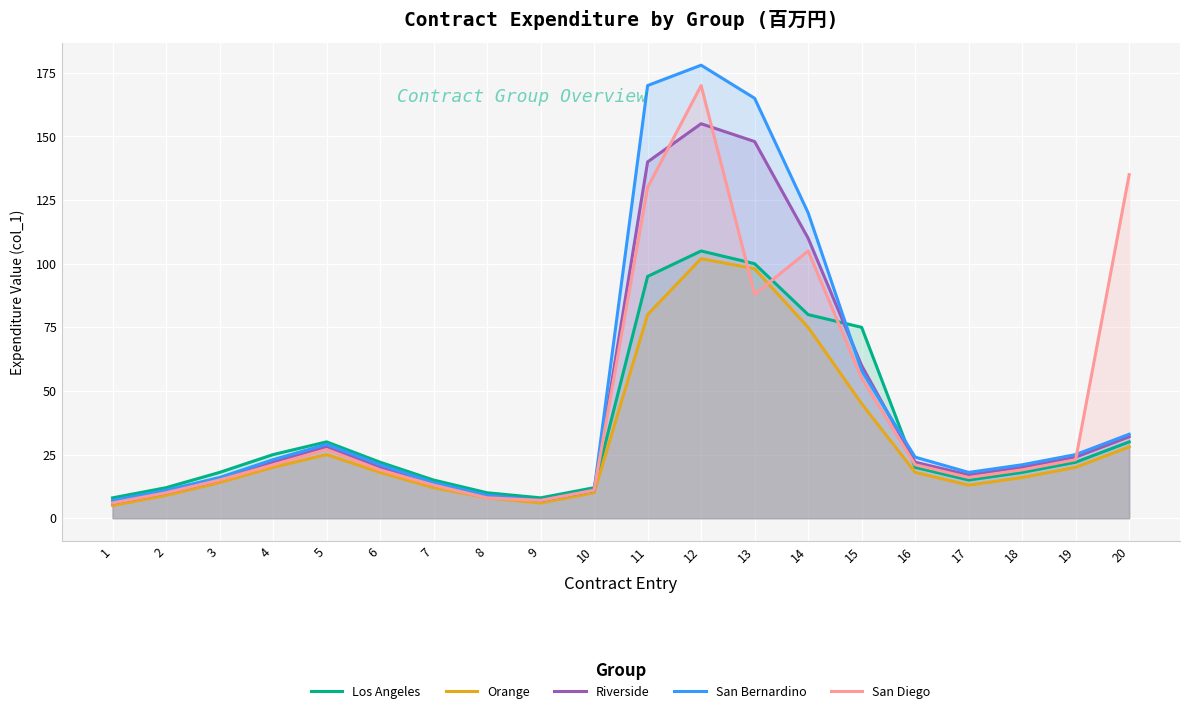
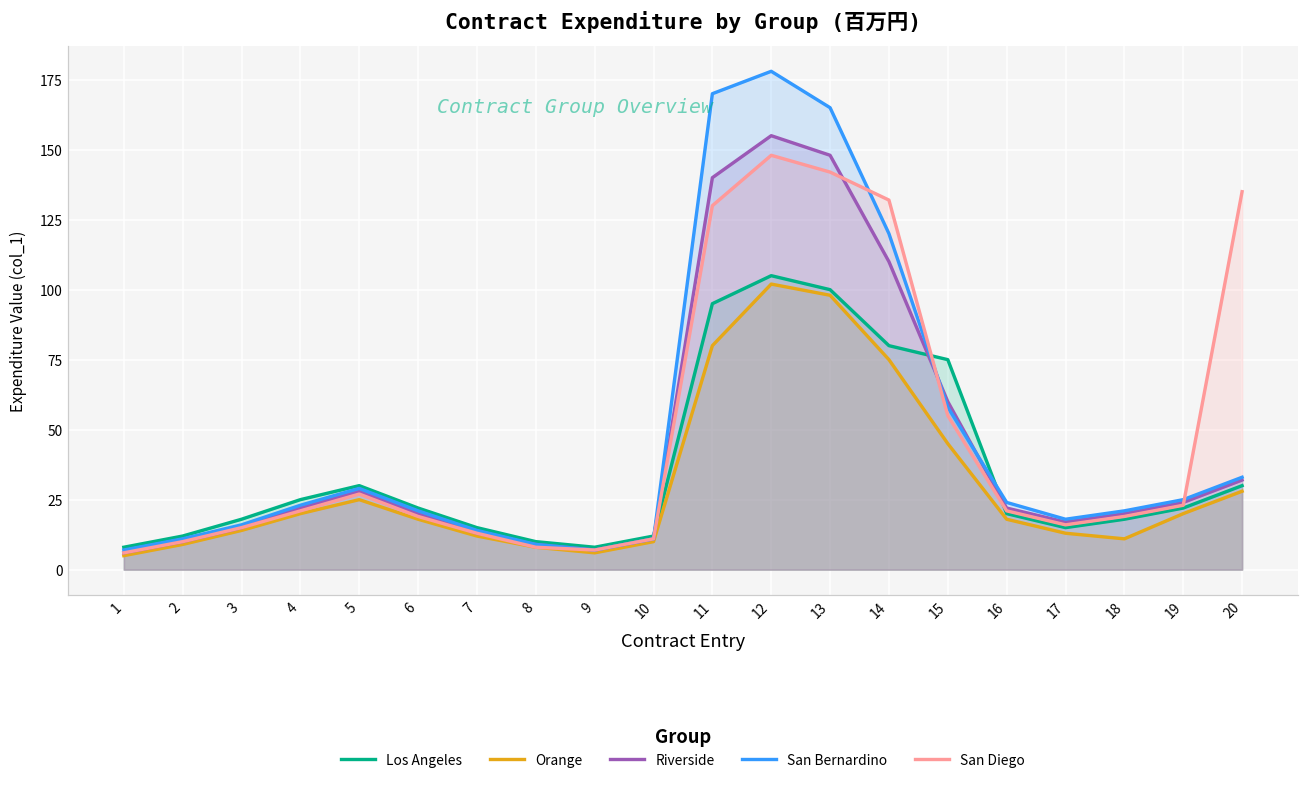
  {
    "Los Angeles": {
      "2": 12,
      "3": 18,
      "4": 25,
      "10": 12,
      "11": 95,
      "12": 105,
      "13": 100,
      "14": 80,
      "15": 75,
      "17": 15,
      "19": 22,
      "20": 30
    },
    "Orange": {
      "5": 25,
      "9": 6,
      "11": 80,
      "12": 102,
      "13": 98,
      "14": 75,
      "15": 45,
      "16": 18,
      "17": 13,
-     "18": 16,
+     "18": 11,
      "19": 20,
      "20": 28
    },
    "Riverside": {
      "11": 140,
      "12": 155,
      "13": 148,
      "14": 110,
      "15": 60
    },
    "San Bernardino": {
      "3": 16,
      "4": 23,
      "11": 170,
      "12": 178,
      "13": 165,
      "14": 120,
      "15": 58,
      "16": 24,
      "17": 18,
      "19": 25
    },
    "San Diego": {
      "11": 130,
-     "12": 170,
-     "13": 88,
-     "14": 105,
+     "12": 148,
+     "13": 142,
+     "14": 132,
      "15": 55,
      "20": 135
    }
  }
